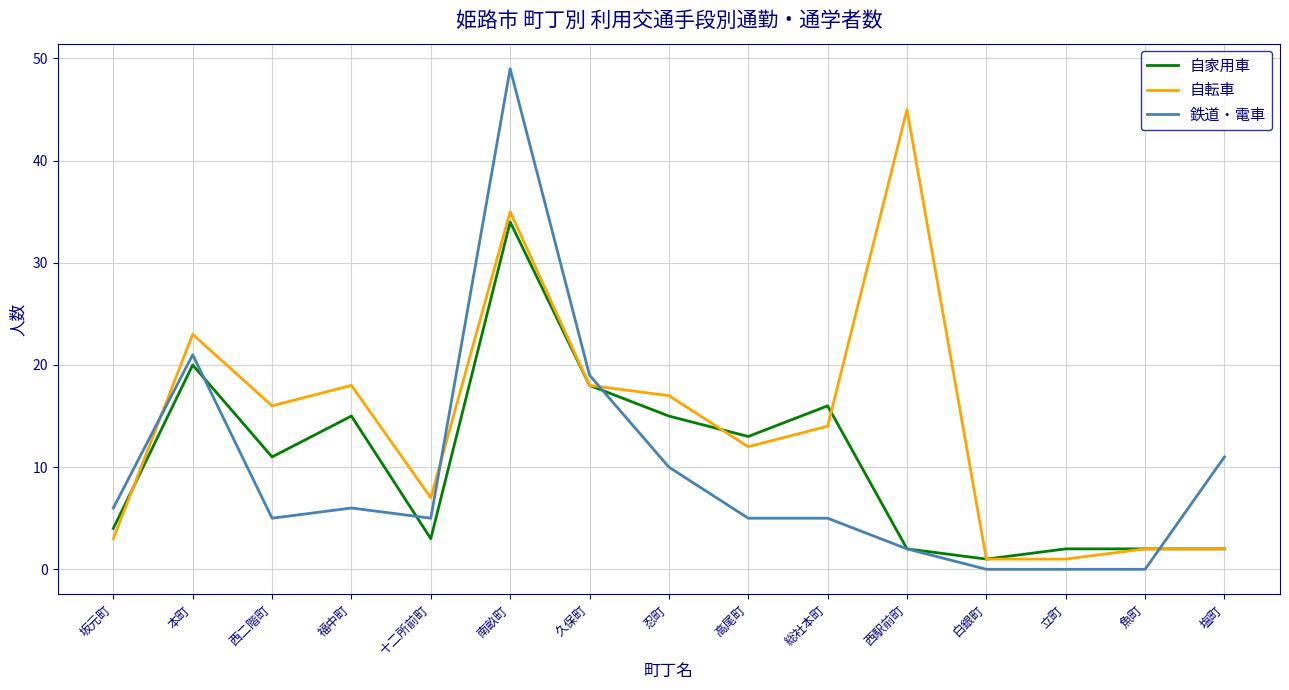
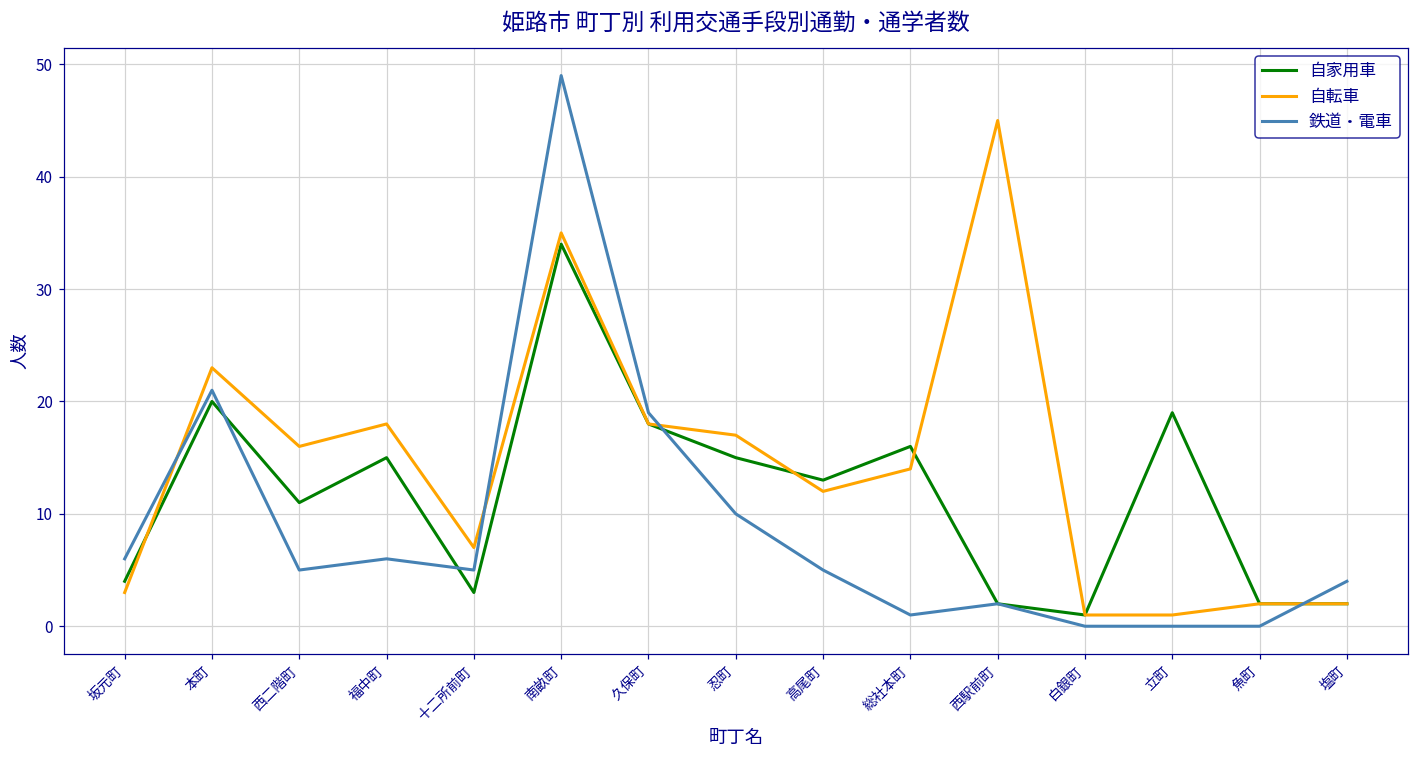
  {
    "自家用車": {
      "坂元町": 4,
      "本町": 20,
      "西二階町": 11,
      "福中町": 15,
      "十二所前町": 3,
      "南畝町": 34,
      "忍町": 15,
      "高尾町": 13,
      "総社本町": 16,
-     "立町": 2
+     "立町": 19
    },
    "自転車": {
      "坂元町": 3,
      "本町": 23,
      "西二階町": 16,
      "福中町": 18,
      "十二所前町": 7,
      "南畝町": 35,
      "忍町": 17,
      "高尾町": 12,
      "総社本町": 14,
      "西駅前町": 45,
      "立町": 1
    },
    "鉄道・電車": {
      "坂元町": 6,
      "本町": 21,
      "西二階町": 5,
      "福中町": 6,
      "十二所前町": 5,
      "南畝町": 49,
      "久保町": 19,
      "忍町": 10,
      "高尾町": 5,
-     "総社本町": 5,
+     "総社本町": 1,
      "白銀町": 0,
      "立町": 0,
      "魚町": 0,
-     "塩町": 11
+     "塩町": 4
    }
  }
